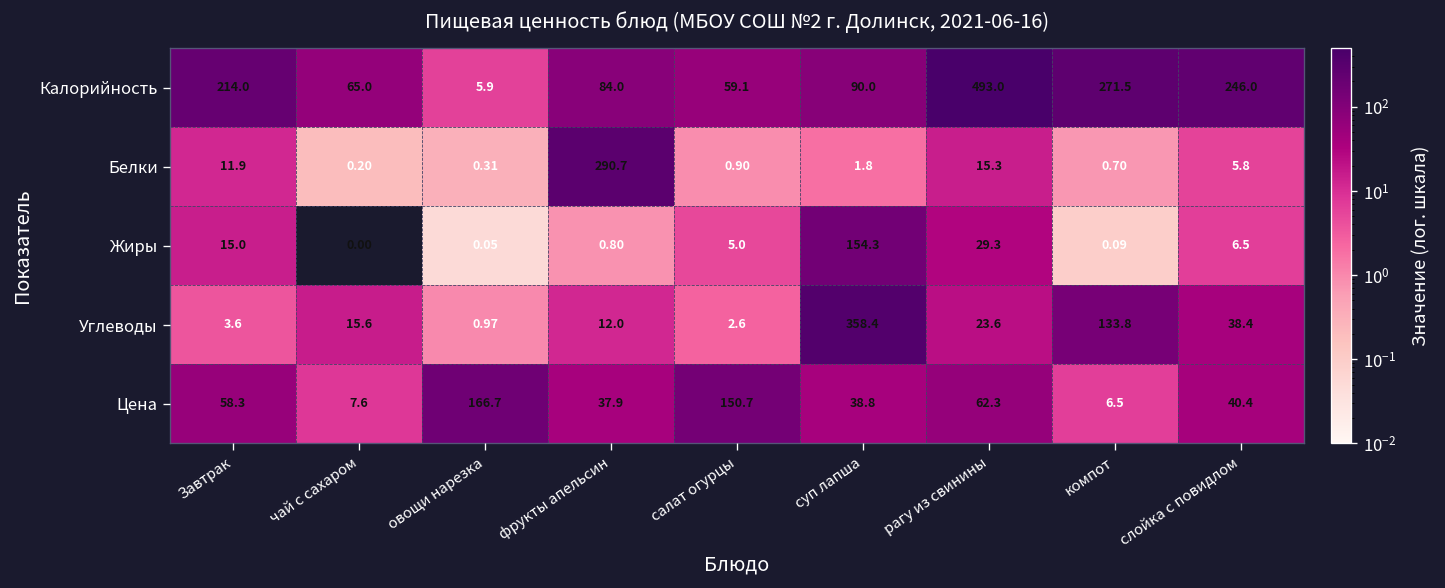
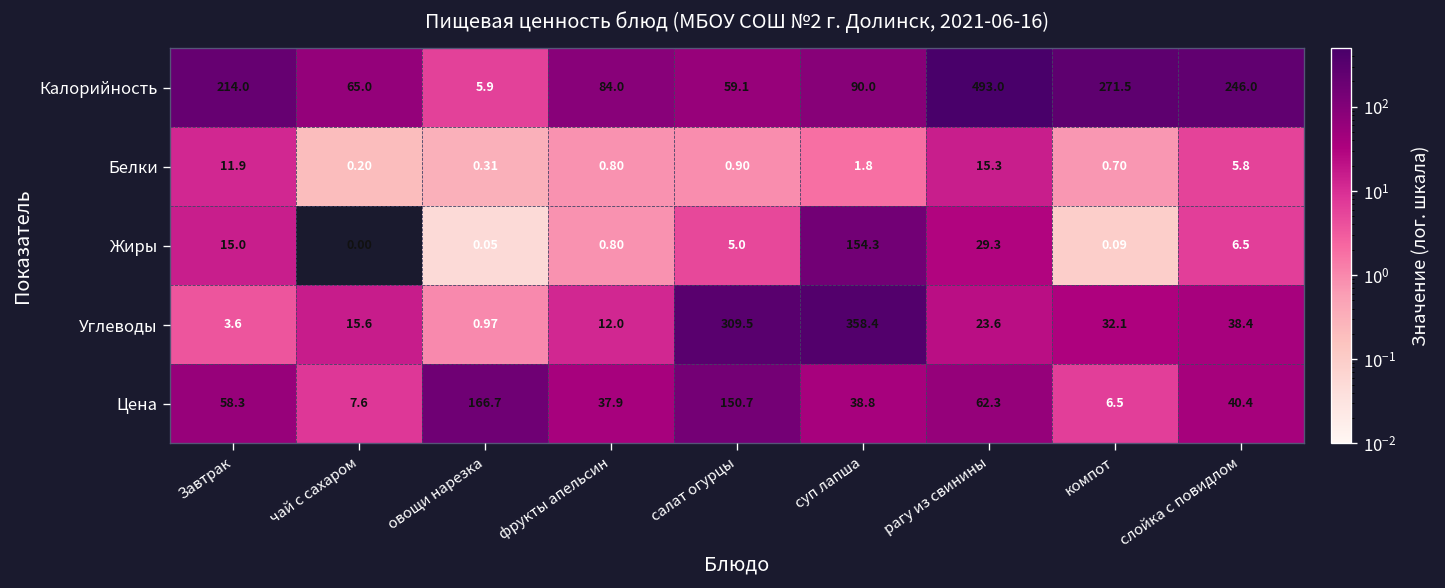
  {
    "Калорийность": {
      "Завтрак": 214.0,
      "чай с сахаром": 65.0,
      "овощи нарезка": 5.9,
      "фрукты апельсин": 84.0,
      "салат огурцы": 59.1,
      "суп лапша": 90.0,
      "рагу из свинины": 493.0,
      "компот": 271.5,
      "слойка с повидлом": 246.0
    },
    "Белки": {
      "Завтрак": 11.9,
      "чай с сахаром": 0.20,
      "овощи нарезка": 0.31,
-     "фрукты апельсин": 290.7,
+     "фрукты апельсин": 0.80,
      "салат огурцы": 0.90,
      "суп лапша": 1.8,
      "рагу из свинины": 15.3,
      "компот": 0.70,
      "слойка с повидлом": 5.8
    },
    "Жиры": {
      "Завтрак": 15.0,
      "фрукты апельсин": 0.80,
      "салат огурцы": 5.0,
      "суп лапша": 154.3,
      "рагу из свинины": 29.3,
      "компот": 0.09,
      "слойка с повидлом": 6.5
    },
    "Углеводы": {
      "Завтрак": 3.6,
      "чай с сахаром": 15.6,
      "овощи нарезка": 0.97,
      "фрукты апельсин": 12.0,
-     "салат огурцы": 2.6,
+     "салат огурцы": 309.5,
      "суп лапша": 358.4,
      "рагу из свинины": 23.6,
-     "компот": 133.8,
+     "компот": 32.1,
      "слойка с повидлом": 38.4
    },
    "Цена": {
      "Завтрак": 58.3,
      "чай с сахаром": 7.6,
      "овощи нарезка": 166.7,
      "фрукты апельсин": 37.9,
      "салат огурцы": 150.7,
      "суп лапша": 38.8,
      "рагу из свинины": 62.3,
      "компот": 6.5,
      "слойка с повидлом": 40.4
    }
  }
